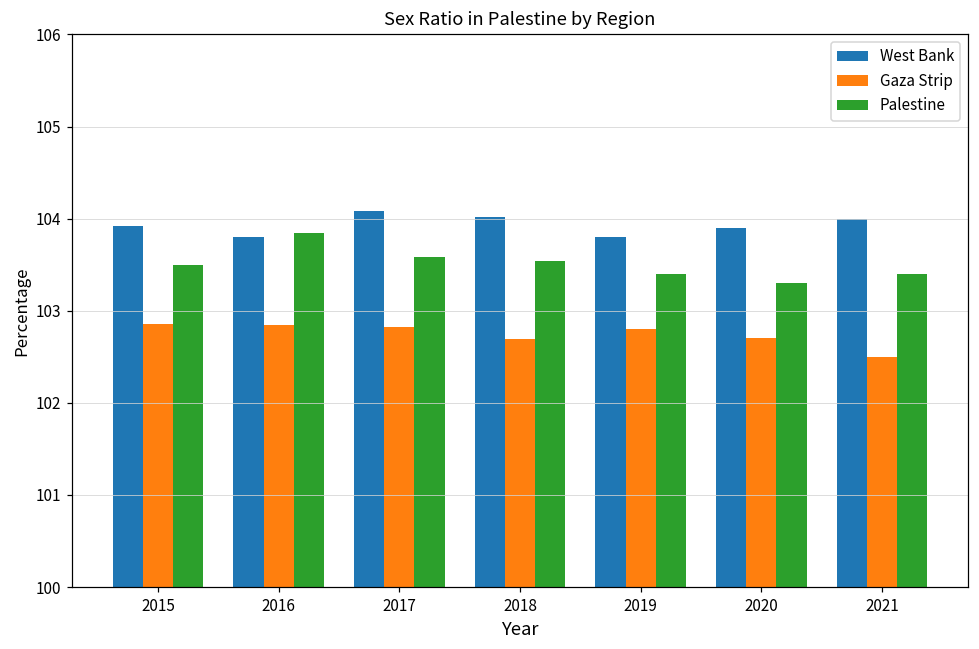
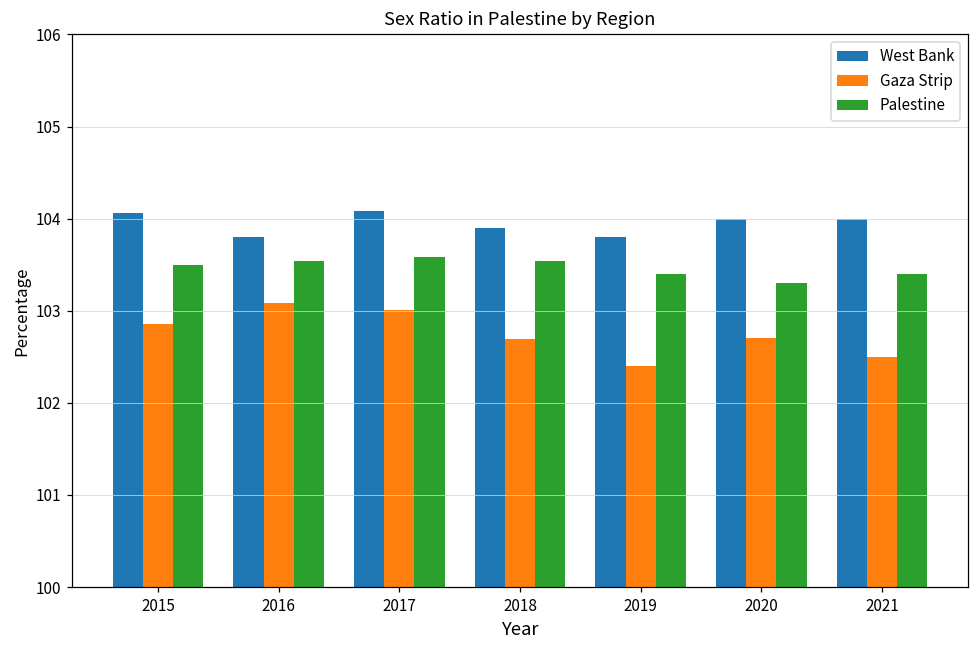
  {
    "West Bank": {
-     "2015": 103.9,
+     "2015": 104.1,
      "2016": 103.8,
      "2017": 104.1,
-     "2018": 104.0,
+     "2018": 103.9,
      "2019": 103.8,
-     "2020": 103.9,
+     "2020": 104.0,
      "2021": 104.0
    },
    "Gaza Strip": {
      "2015": 102.9,
-     "2016": 102.8,
-     "2017": 102.8,
+     "2016": 103.1,
+     "2017": 103.0,
      "2018": 102.7,
-     "2019": 102.8,
+     "2019": 102.4,
      "2020": 102.7,
      "2021": 102.5
    },
    "Palestine": {
      "2015": 103.5,
-     "2016": 103.8,
+     "2016": 103.5,
      "2017": 103.6,
      "2018": 103.5,
      "2019": 103.4,
      "2020": 103.3,
      "2021": 103.4
    }
  }
